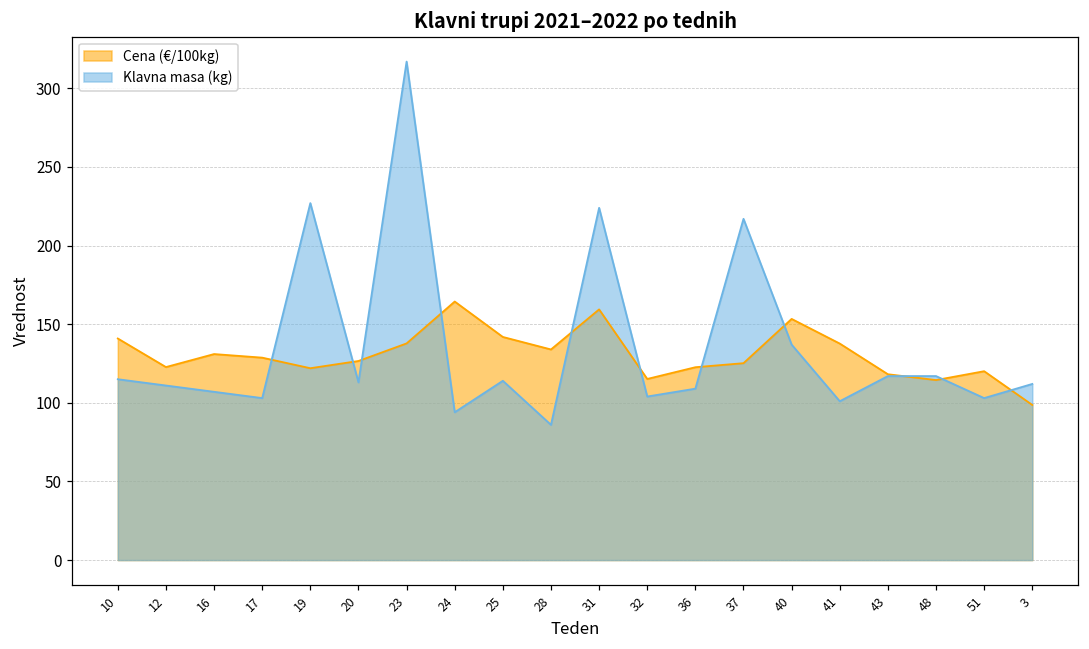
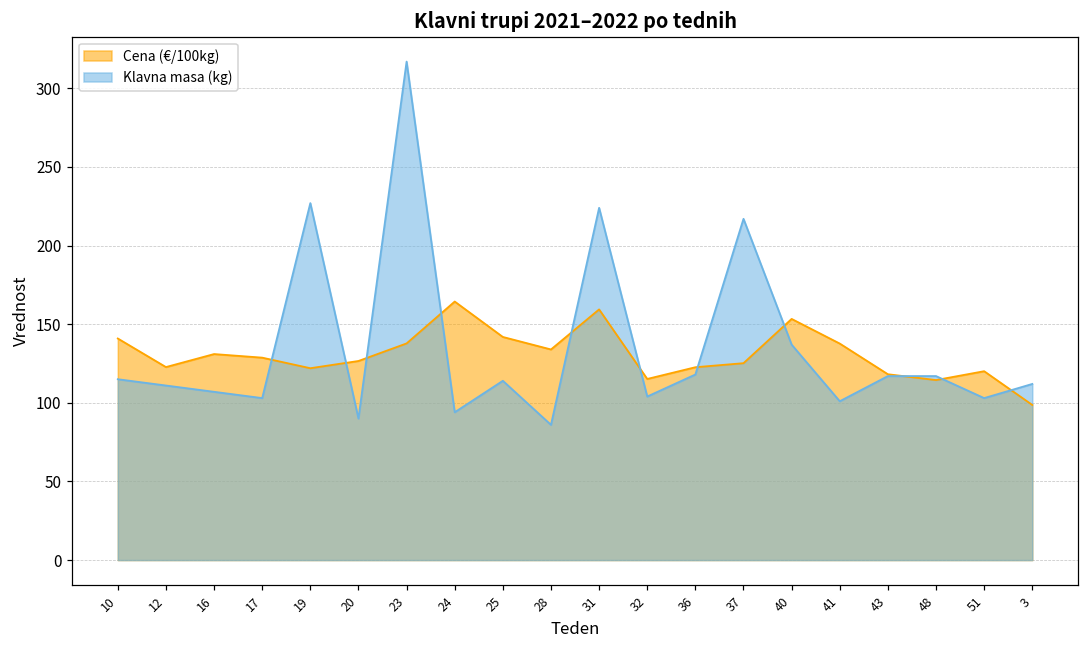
  {
    "Cena (€/100kg)": {
      "10": 141,
      "12": 123,
      "16": 131,
      "17": 129,
      "19": 122,
      "20": 127,
      "23": 138,
      "24": 164,
      "25": 142,
      "28": 134,
      "31": 159,
      "32": 115,
      "36": 123,
      "37": 125,
      "40": 153,
      "41": 138,
      "48": 114,
      "51": 120,
      "3": 99
    },
    "Klavna masa (kg)": {
      "10": 115,
      "12": 111,
      "16": 107,
      "17": 103,
      "19": 227,
-     "20": 113,
+     "20": 90,
      "23": 317,
      "24": 94,
      "25": 114,
      "28": 86,
      "31": 224,
      "32": 104,
-     "36": 109,
+     "36": 118,
      "37": 217,
      "40": 137,
      "41": 101,
      "48": 117,
      "51": 103,
      "3": 112
    }
  }
